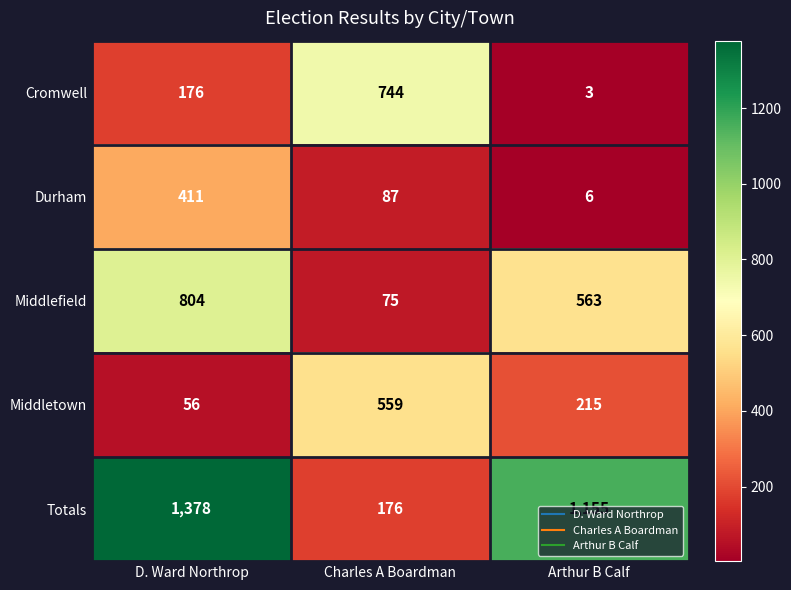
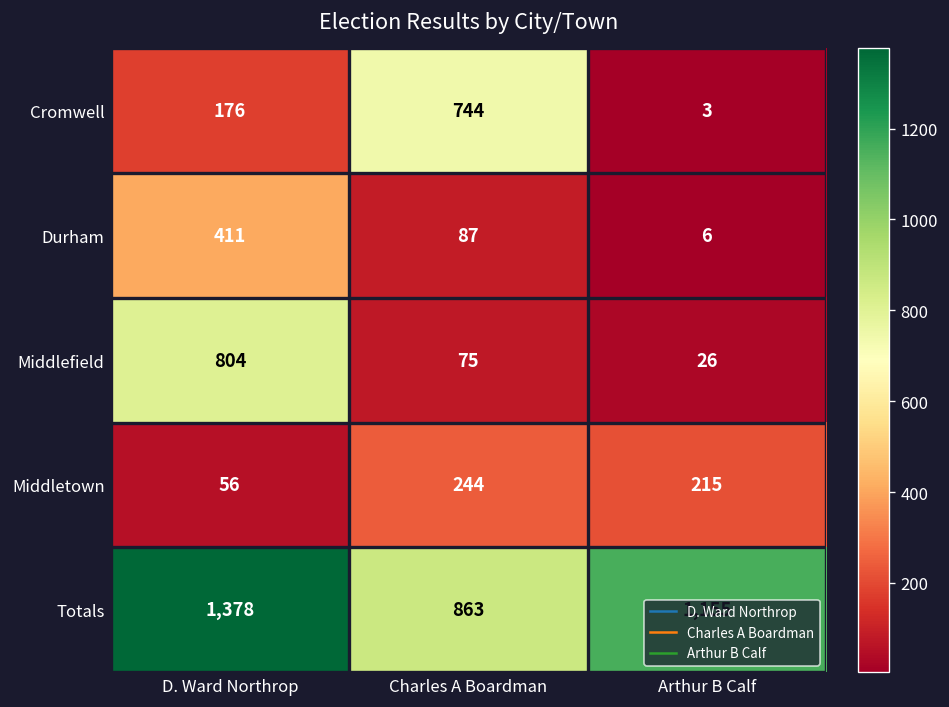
  {
    "Cromwell": {
      "D. Ward Northrop": "176",
      "Charles A Boardman": "744",
      "Arthur B Calf": "3"
    },
    "Durham": {
      "D. Ward Northrop": "411",
      "Charles A Boardman": "87",
      "Arthur B Calf": "6"
    },
    "Middlefield": {
      "D. Ward Northrop": "804",
      "Charles A Boardman": "75",
-     "Arthur B Calf": "563"
+     "Arthur B Calf": "26"
    },
    "Middletown": {
      "D. Ward Northrop": "56",
-     "Charles A Boardman": "559",
+     "Charles A Boardman": "244",
      "Arthur B Calf": "215"
    },
    "Totals": {
      "D. Ward Northrop": "1,378",
-     "Charles A Boardman": "176"
+     "Charles A Boardman": "863"
    }
  }
